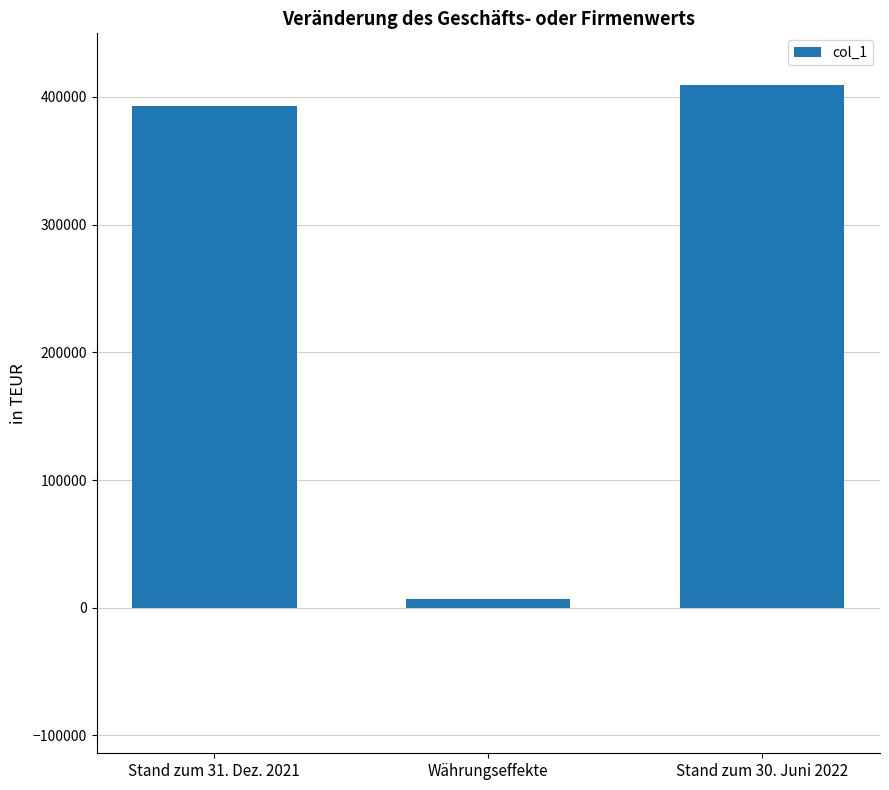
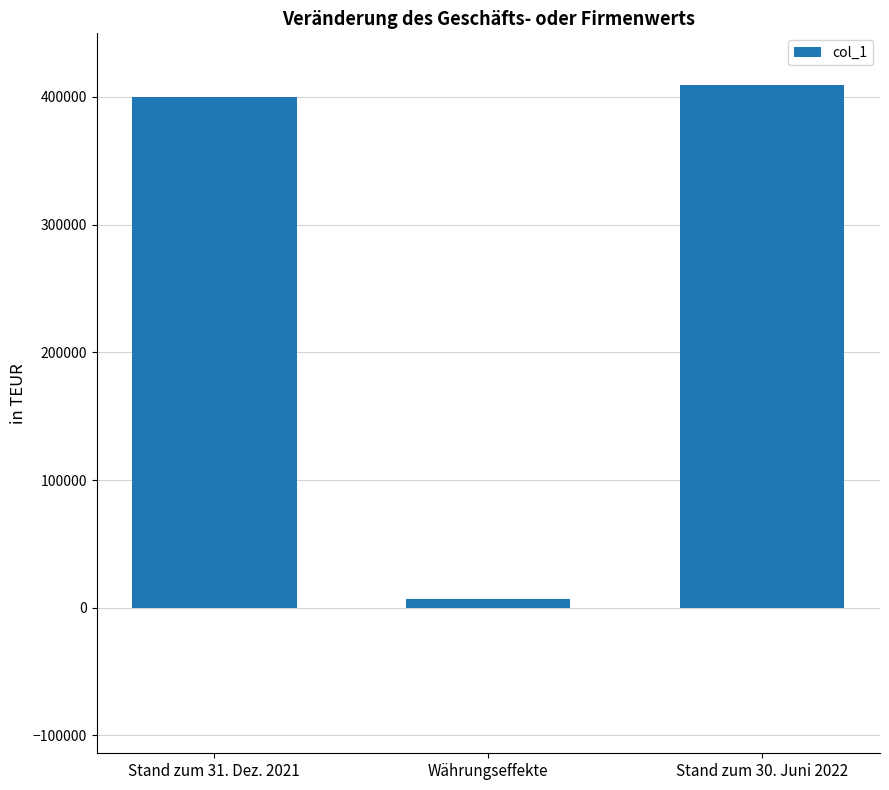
  {
-   "Stand zum 31. Dez. 2021": 393000,
+   "Stand zum 31. Dez. 2021": 400000,
    "Währungseffekte": 7000,
    "Stand zum 30. Juni 2022": 410000
  }
